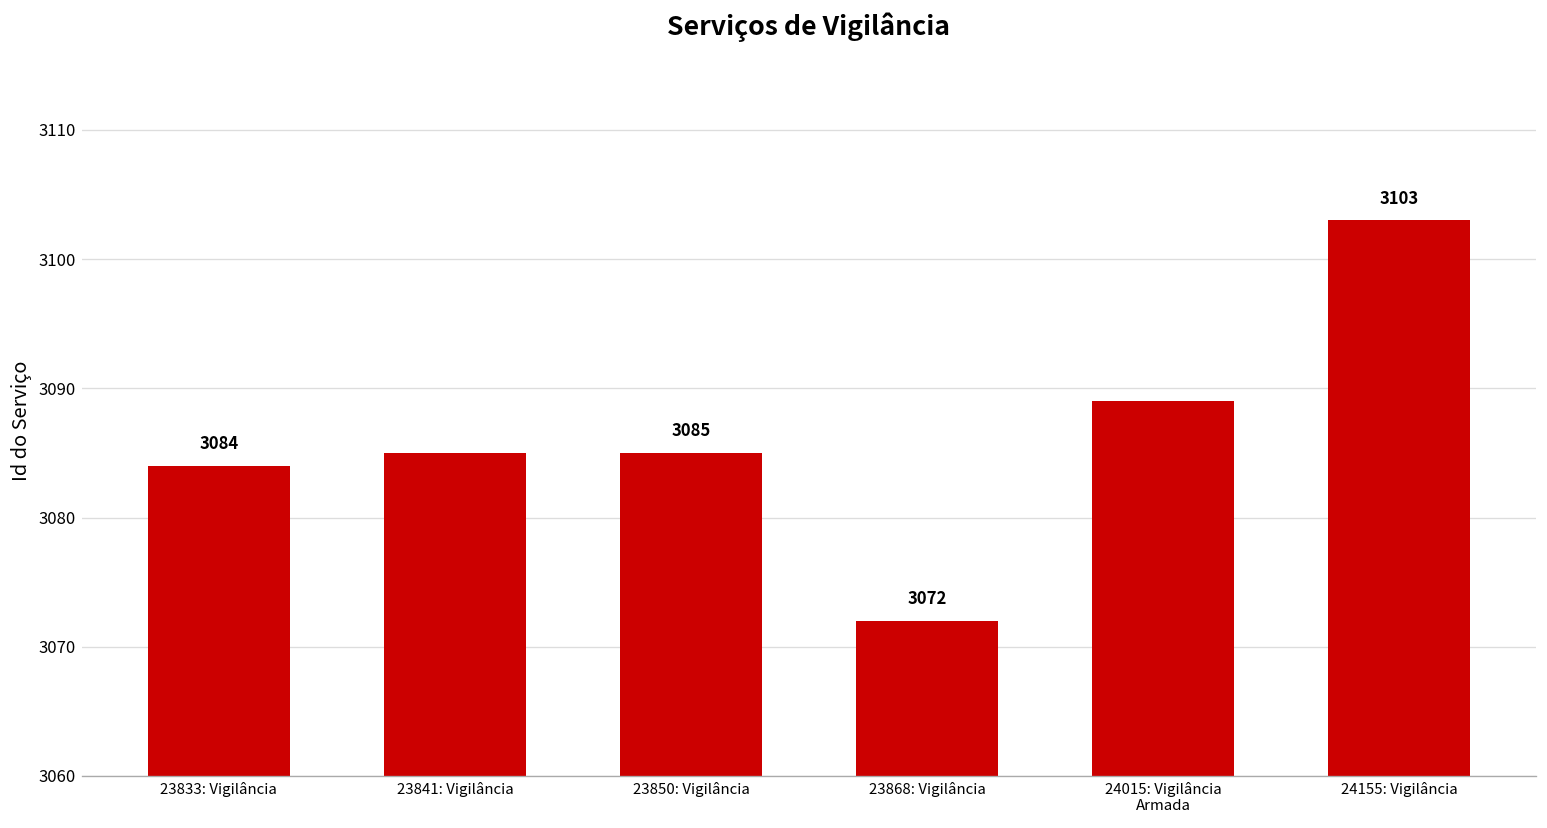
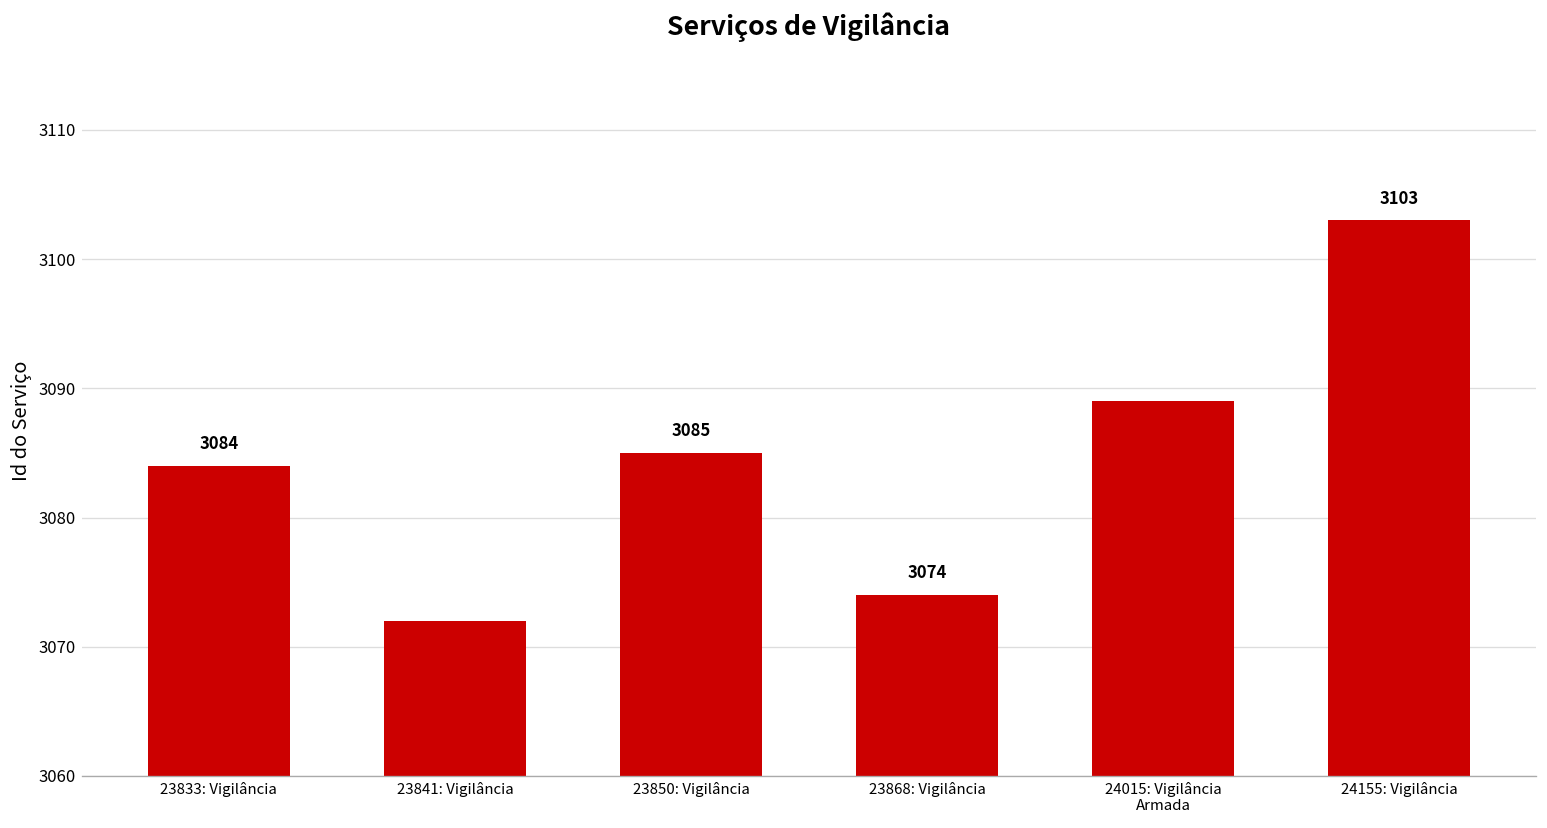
  {
    "23833: Vigilância": 3084,
-   "23841: Vigilância": 3085,
+   "23841: Vigilância": 3072,
    "23850: Vigilância": 3085,
-   "23868: Vigilância": 3072,
+   "23868: Vigilância": 3074,
    "24155: Vigilância": 3103
  }
